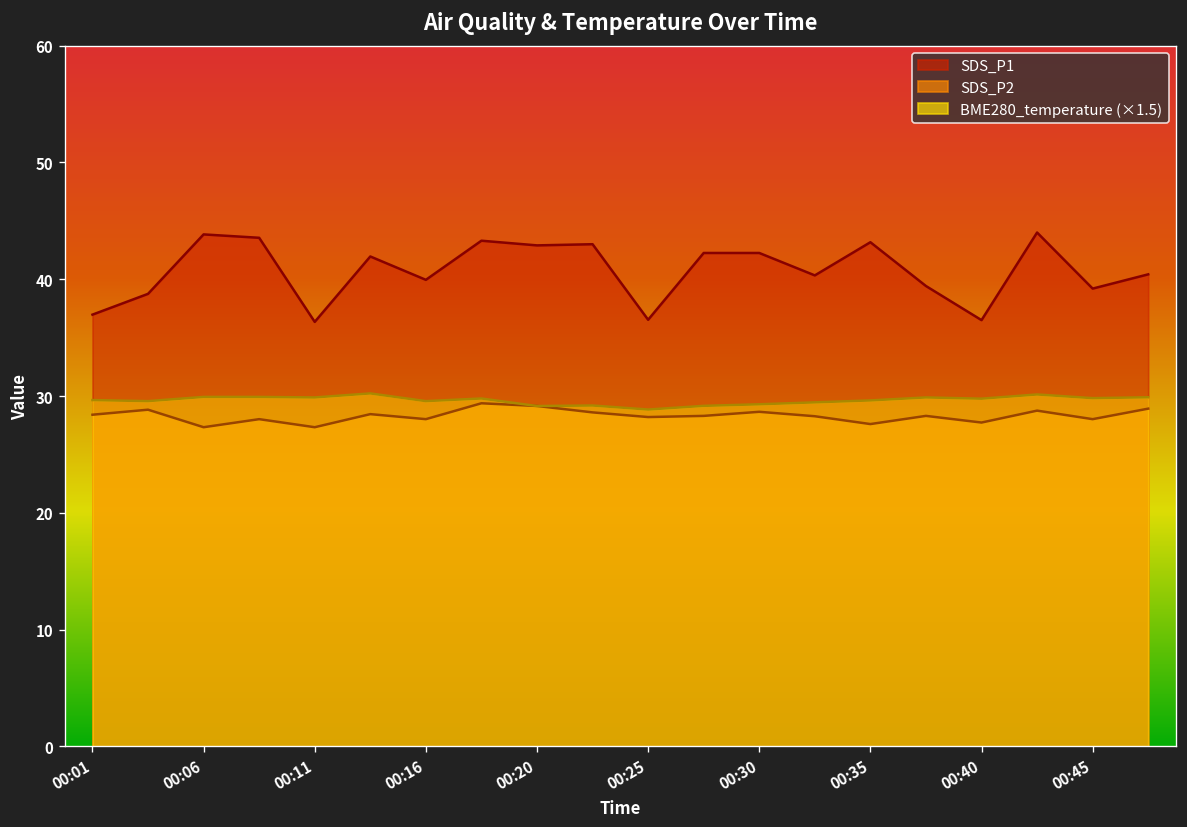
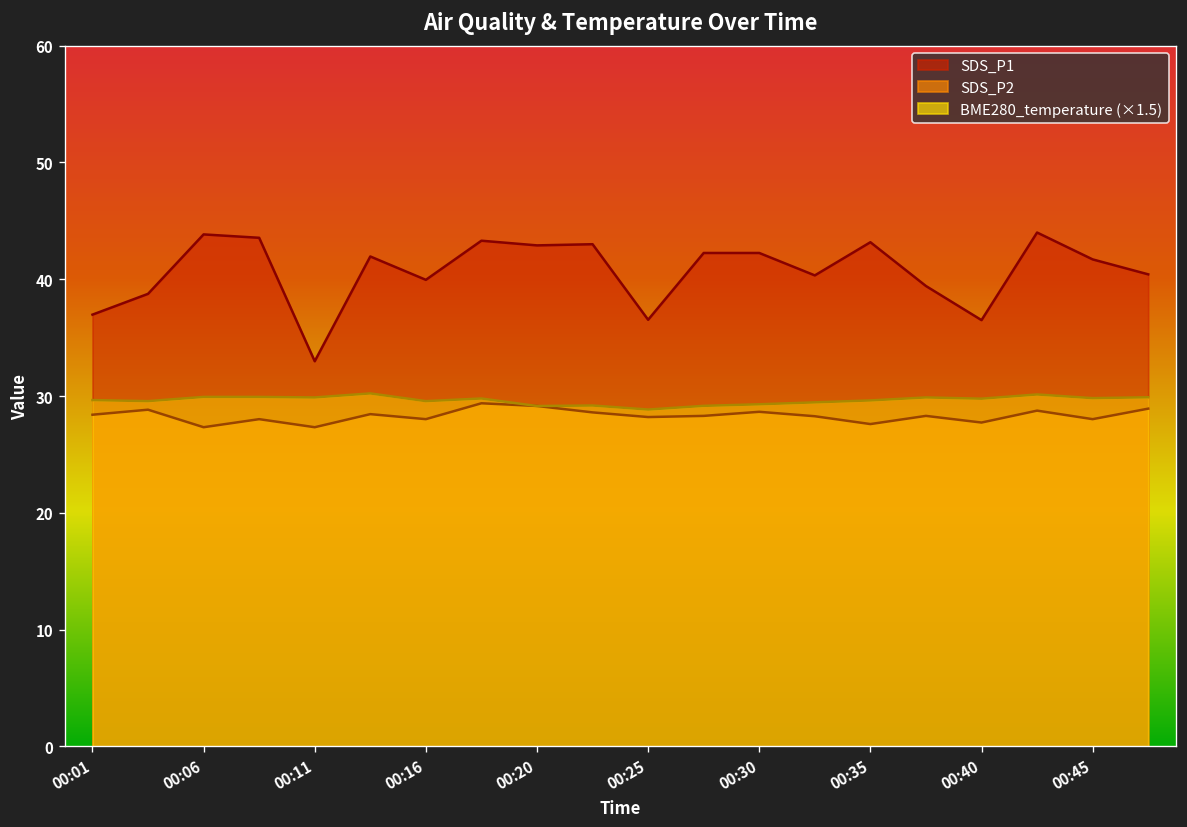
  {
    "SDS_P1": {
      "00:01": 37,
      "00:06": 44,
-     "00:11": 36,
+     "00:11": 33,
      "00:16": 40,
      "00:20": 43,
      "00:25": 37,
      "00:30": 42,
      "00:35": 43,
      "00:40": 37,
-     "00:45": 39
+     "00:45": 42
    }
  }
